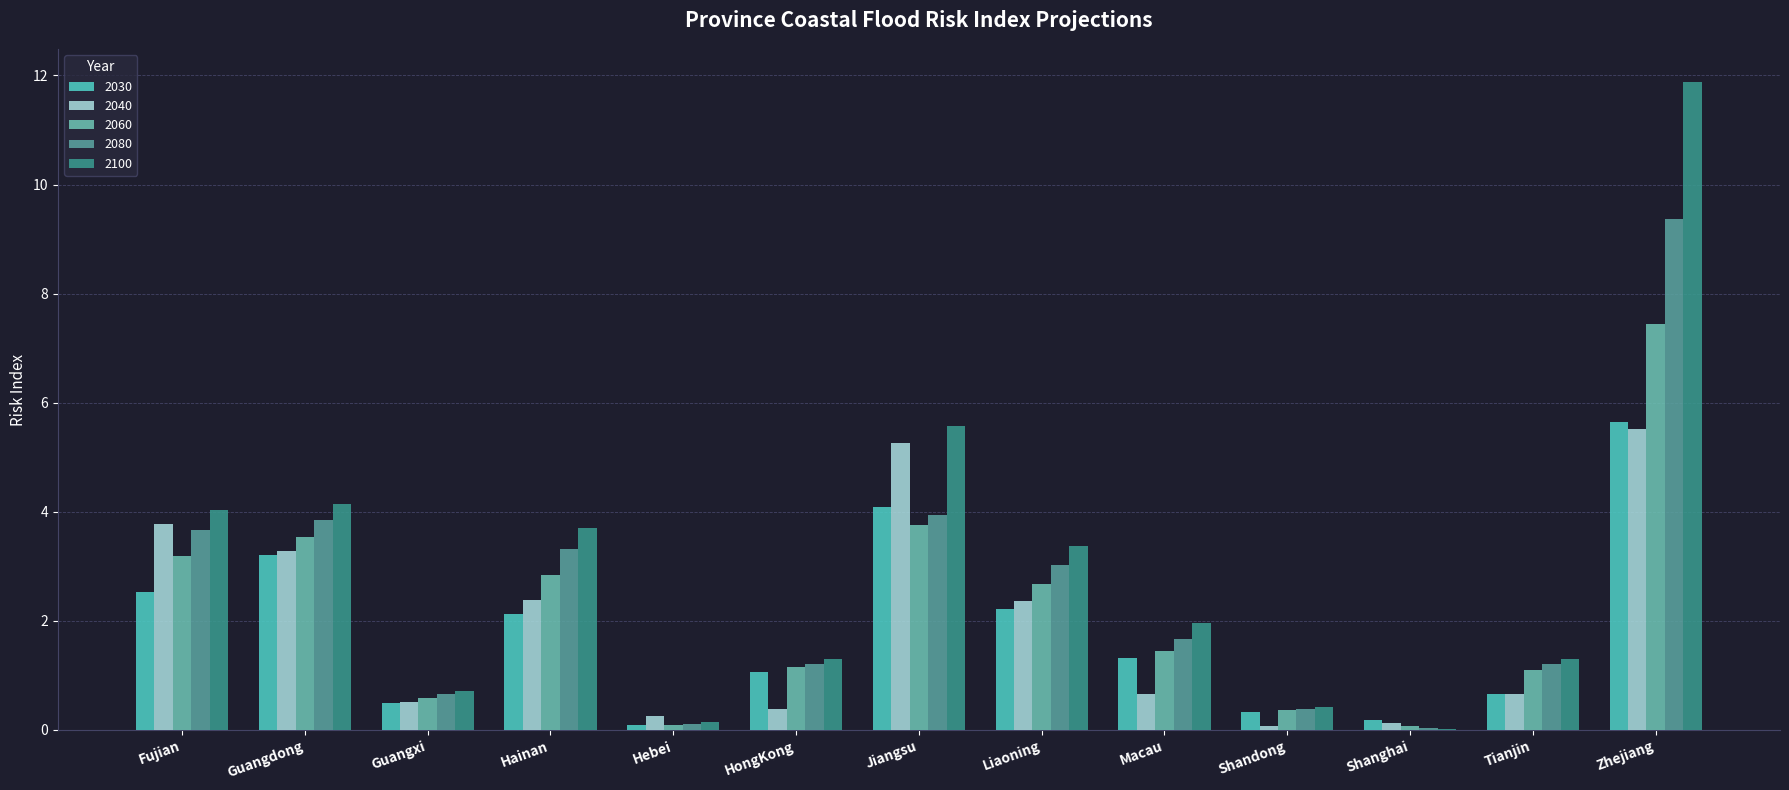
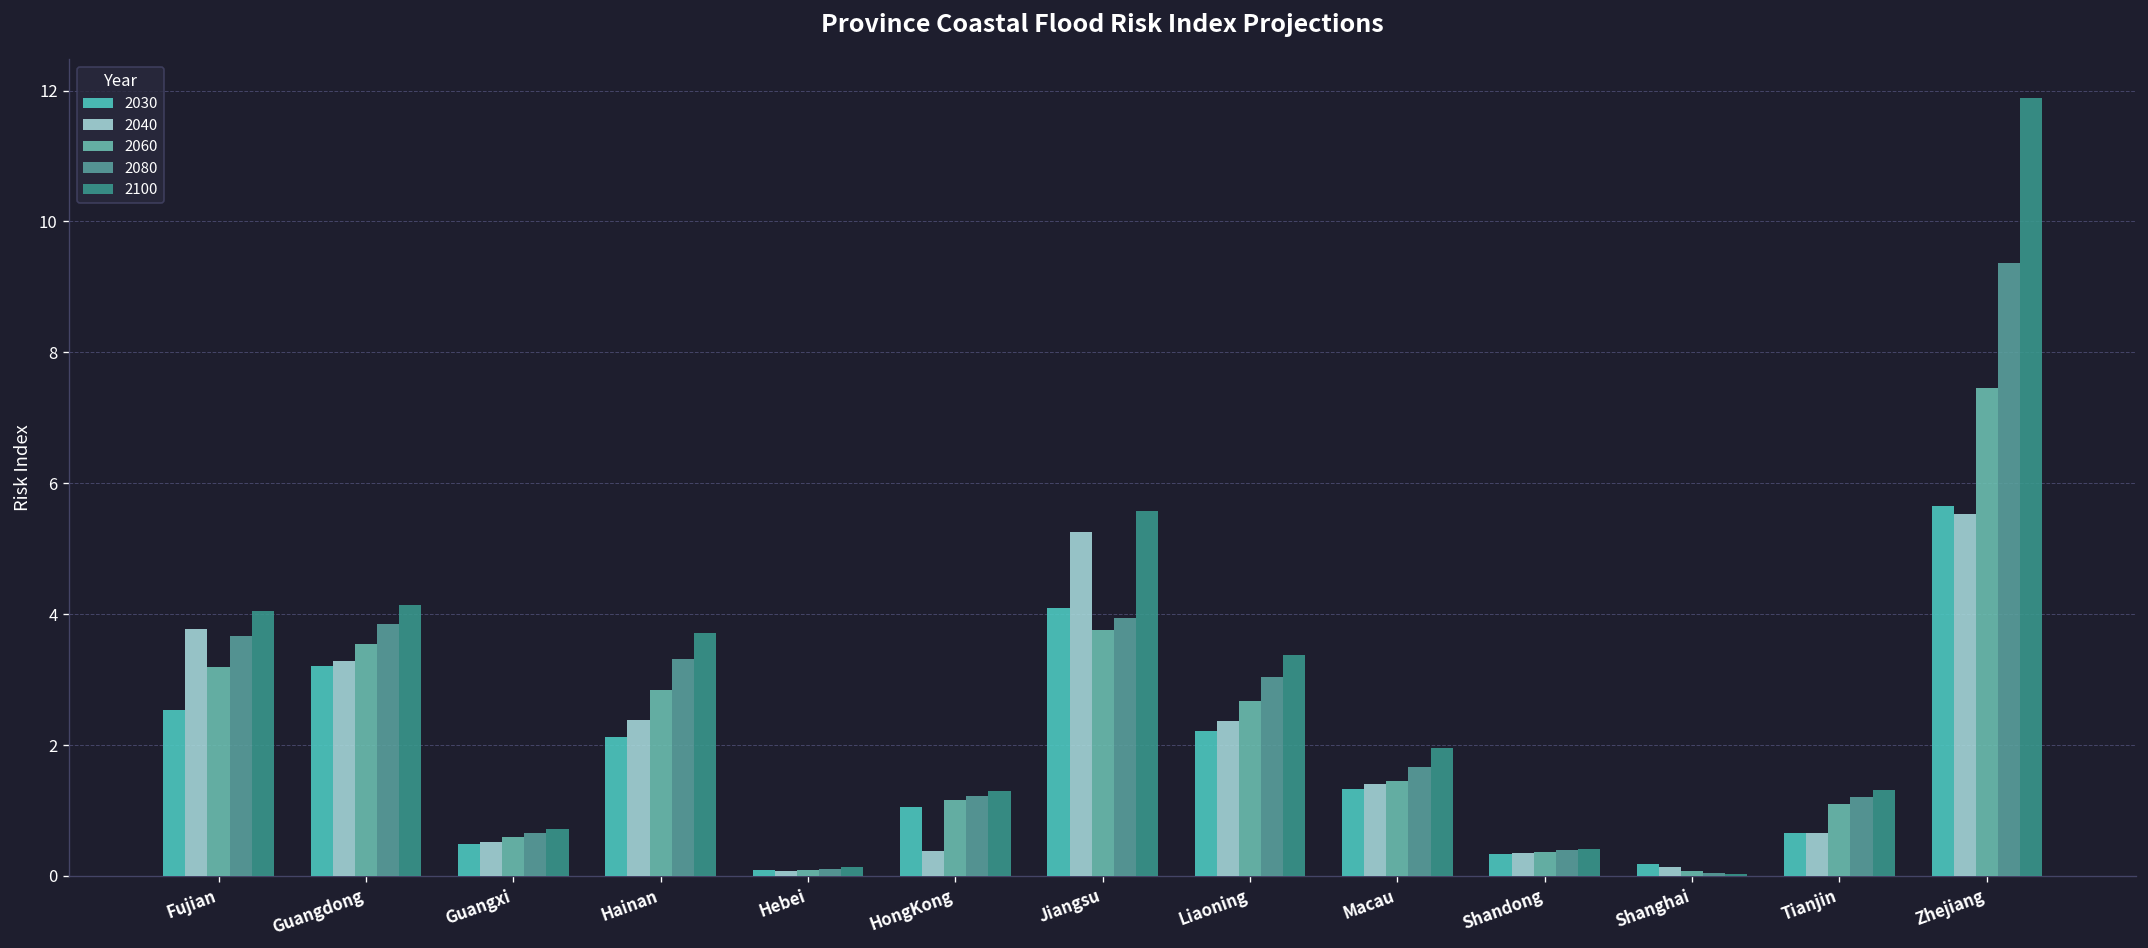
  {
    "2040": {
      "Fujian": 3.8,
      "Guangdong": 3.3,
      "Guangxi": 0.5,
      "Hainan": 2.4,
-     "Hebei": 0.2,
+     "Hebei": 0.1,
      "HongKong": 0.4,
      "Jiangsu": 5.3,
      "Liaoning": 2.4,
-     "Macau": 0.7,
-     "Shandong": 0.1,
+     "Macau": 1.4,
+     "Shandong": 0.3,
      "Shanghai": 0.1,
      "Tianjin": 0.7,
      "Zhejiang": 5.5
    }
  }
